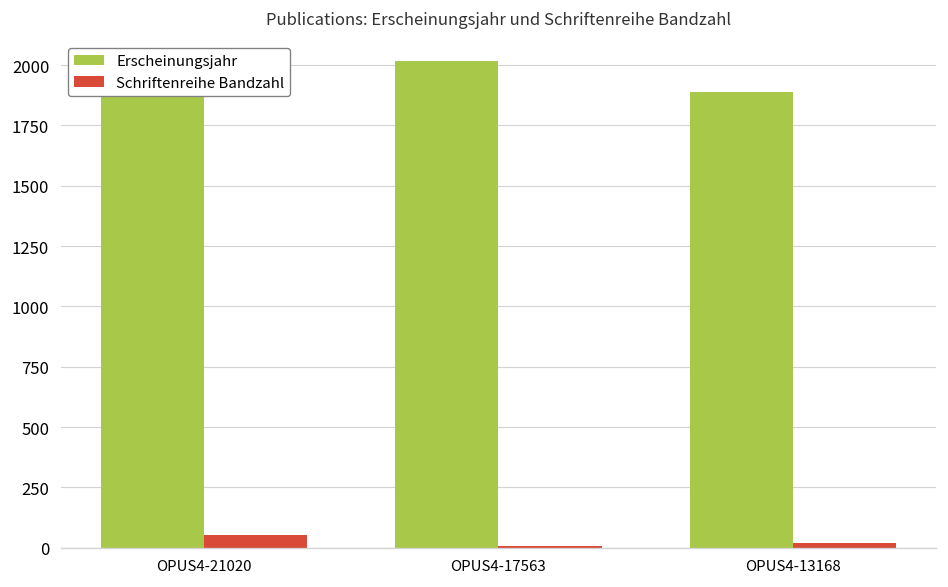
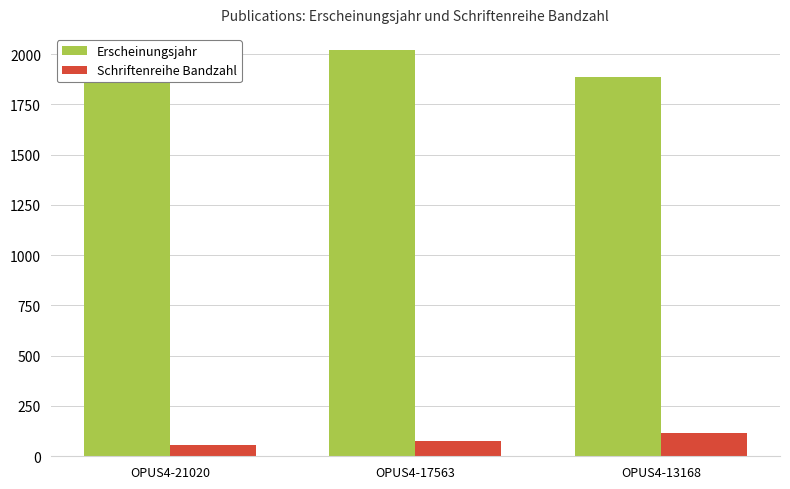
  {
    "Erscheinungsjahr": {
      "OPUS4-17563": 2020,
      "OPUS4-13168": 1890
    },
    "Schriftenreihe Bandzahl": {
      "OPUS4-21020": 50,
-     "OPUS4-17563": 10,
-     "OPUS4-13168": 20
+     "OPUS4-17563": 70,
+     "OPUS4-13168": 120
    }
  }
